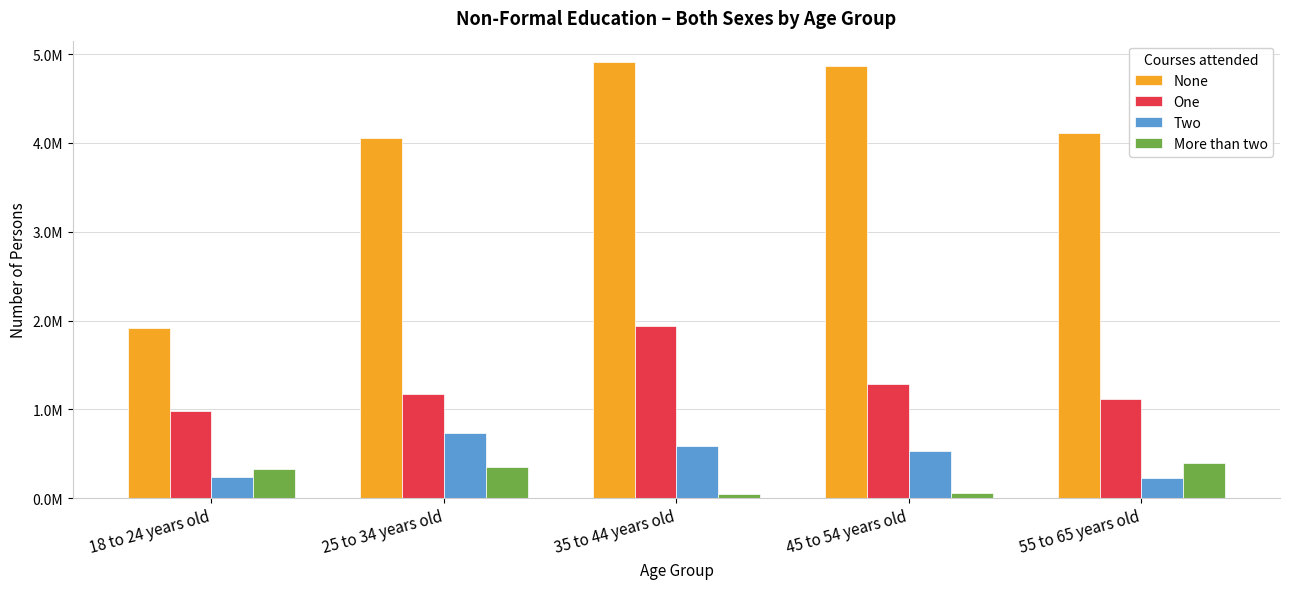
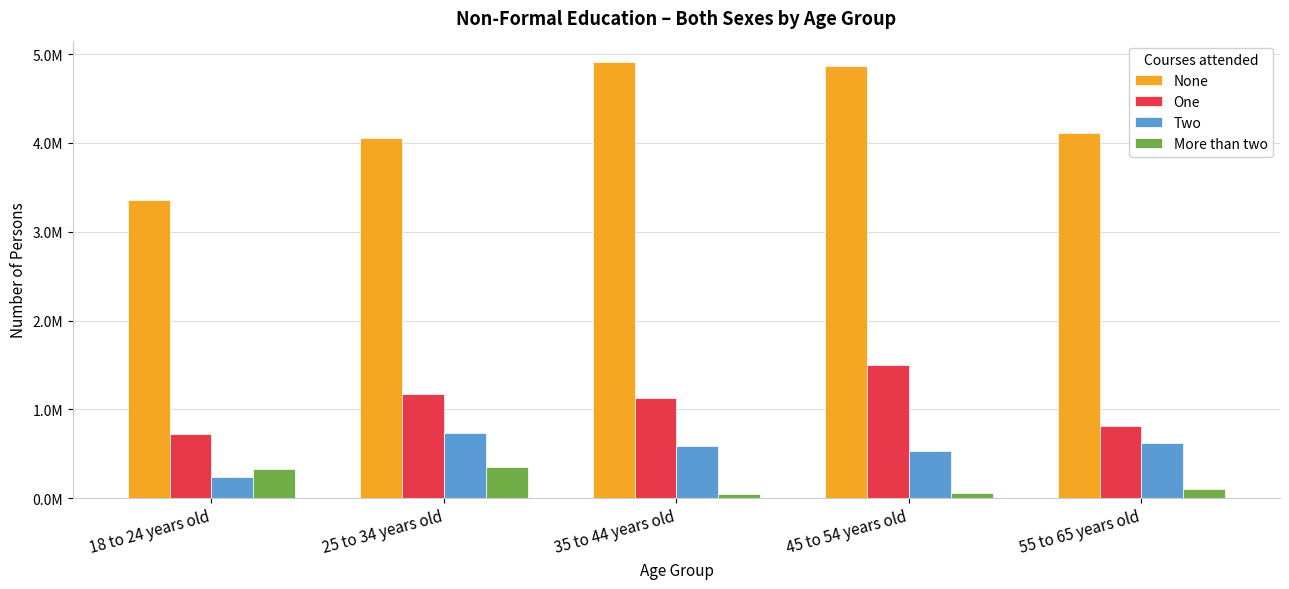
  {
    "None": {
-     "18 to 24 years old": 1900000,
+     "18 to 24 years old": 3400000,
      "25 to 34 years old": 4100000,
      "35 to 44 years old": 4900000,
      "45 to 54 years old": 4900000,
      "55 to 65 years old": 4100000
    },
    "One": {
-     "18 to 24 years old": 1000000,
+     "18 to 24 years old": 700000,
      "25 to 34 years old": 1200000,
-     "35 to 44 years old": 1900000,
-     "45 to 54 years old": 1300000,
-     "55 to 65 years old": 1100000
+     "35 to 44 years old": 1100000,
+     "45 to 54 years old": 1500000,
+     "55 to 65 years old": 800000
    },
    "Two": {
      "18 to 24 years old": 200000,
      "25 to 34 years old": 700000,
      "35 to 44 years old": 600000,
      "45 to 54 years old": 500000,
-     "55 to 65 years old": 200000
+     "55 to 65 years old": 600000
    },
    "More than two": {
      "18 to 24 years old": 300000,
      "25 to 34 years old": 400000,
      "35 to 44 years old": 0,
      "45 to 54 years old": 100000,
-     "55 to 65 years old": 400000
+     "55 to 65 years old": 100000
    }
  }
